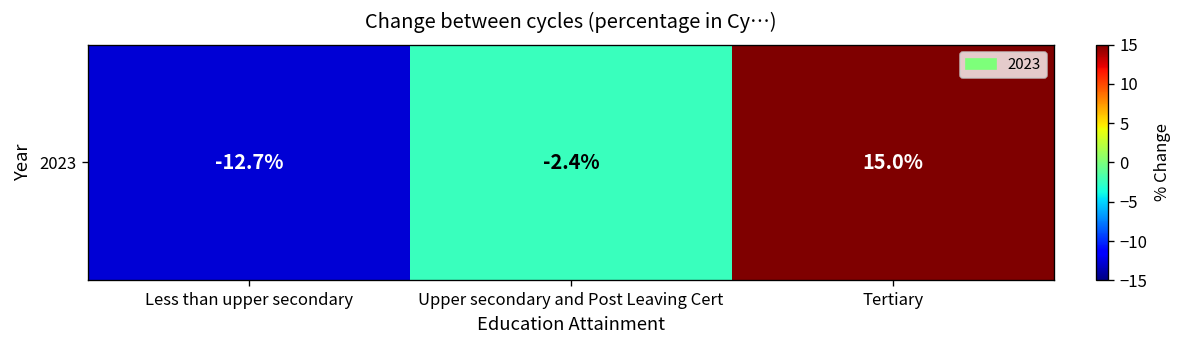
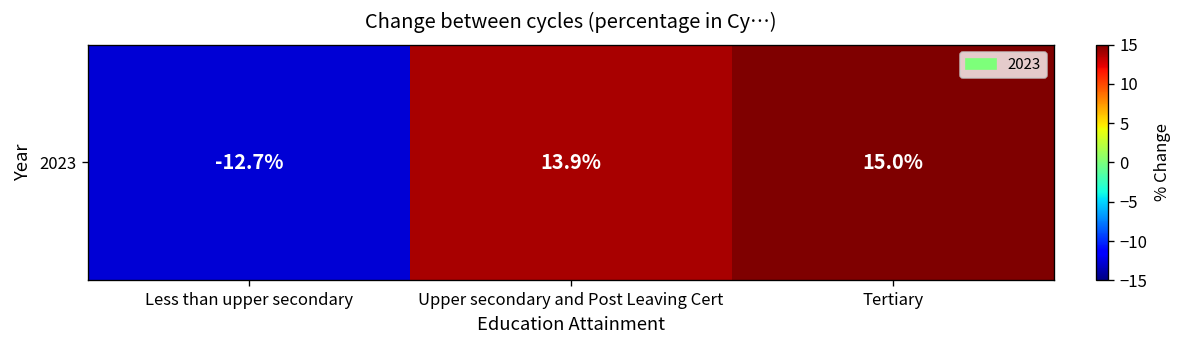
  {
    "2023": {
      "Less than upper secondary": "-12.7%",
-     "Upper secondary and Post Leaving Cert": "-2.4%",
+     "Upper secondary and Post Leaving Cert": "13.9%",
      "Tertiary": "15.0%"
    }
  }
